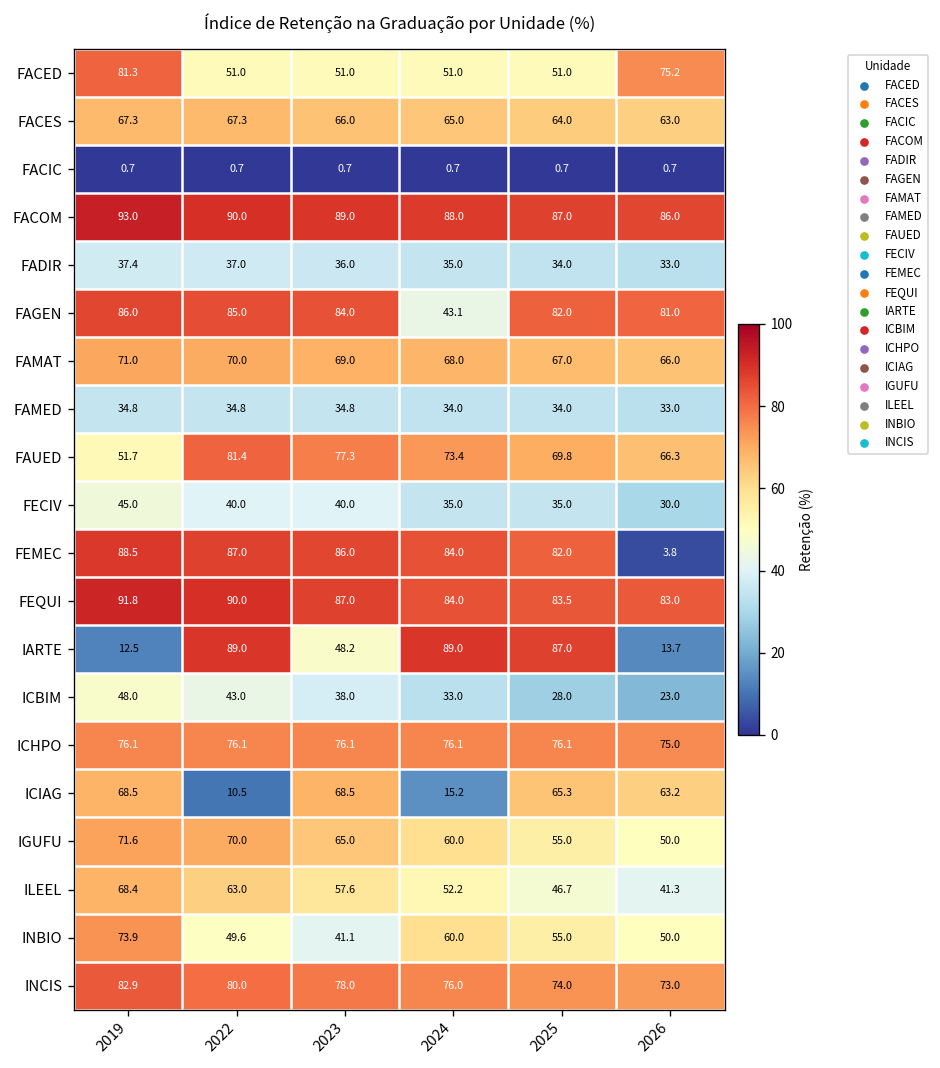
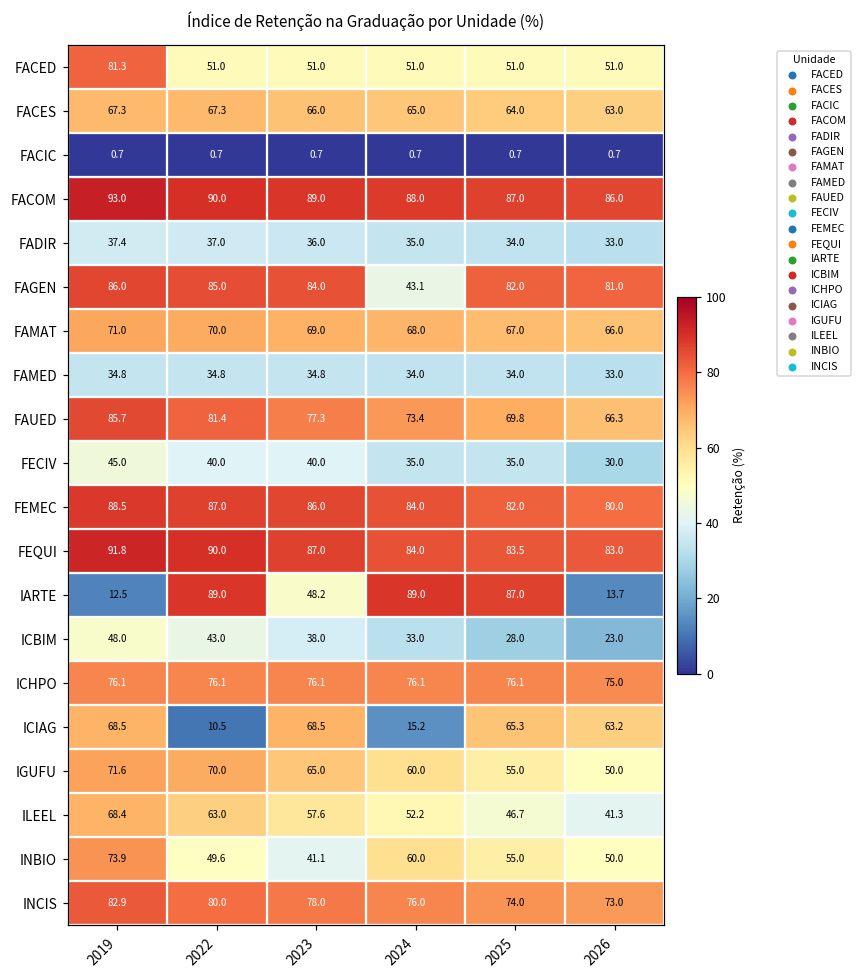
  {
    "FACED": {
      "2019": 81.3,
      "2022": 51.0,
      "2023": 51.0,
      "2024": 51.0,
      "2025": 51.0,
-     "2026": 75.2
+     "2026": 51.0
    },
    "FACES": {
      "2019": 67.3,
      "2022": 67.3,
      "2023": 66.0,
      "2024": 65.0,
      "2025": 64.0,
      "2026": 63.0
    },
    "FACIC": {
      "2019": 0.7,
      "2022": 0.7,
      "2023": 0.7,
      "2024": 0.7,
      "2025": 0.7,
      "2026": 0.7
    },
    "FACOM": {
      "2019": 93.0,
      "2022": 90.0,
      "2023": 89.0,
      "2024": 88.0,
      "2025": 87.0,
      "2026": 86.0
    },
    "FADIR": {
      "2019": 37.4,
      "2022": 37.0,
      "2023": 36.0,
      "2024": 35.0,
      "2025": 34.0,
      "2026": 33.0
    },
    "FAGEN": {
      "2019": 86.0,
      "2022": 85.0,
      "2023": 84.0,
      "2024": 43.1,
      "2025": 82.0,
      "2026": 81.0
    },
    "FAMAT": {
      "2019": 71.0,
      "2022": 70.0,
      "2023": 69.0,
      "2024": 68.0,
      "2025": 67.0,
      "2026": 66.0
    },
    "FAMED": {
      "2019": 34.8,
      "2022": 34.8,
      "2023": 34.8,
      "2024": 34.0,
      "2025": 34.0,
      "2026": 33.0
    },
    "FAUED": {
-     "2019": 51.7,
+     "2019": 85.7,
      "2022": 81.4,
      "2023": 77.3,
      "2024": 73.4,
      "2025": 69.8,
      "2026": 66.3
    },
    "FECIV": {
      "2019": 45.0,
      "2022": 40.0,
      "2023": 40.0,
      "2024": 35.0,
      "2025": 35.0,
      "2026": 30.0
    },
    "FEMEC": {
      "2019": 88.5,
      "2022": 87.0,
      "2023": 86.0,
      "2024": 84.0,
      "2025": 82.0,
-     "2026": 3.8
+     "2026": 80.0
    },
    "FEQUI": {
      "2019": 91.8,
      "2022": 90.0,
      "2023": 87.0,
      "2024": 84.0,
      "2025": 83.5,
      "2026": 83.0
    },
    "IARTE": {
      "2019": 12.5,
      "2022": 89.0,
      "2023": 48.2,
      "2024": 89.0,
      "2025": 87.0,
      "2026": 13.7
    },
    "ICBIM": {
      "2019": 48.0,
      "2022": 43.0,
      "2023": 38.0,
      "2024": 33.0,
      "2025": 28.0,
      "2026": 23.0
    },
    "ICHPO": {
      "2019": 76.1,
      "2022": 76.1,
      "2023": 76.1,
      "2024": 76.1,
      "2025": 76.1,
      "2026": 75.0
    },
    "ICIAG": {
      "2019": 68.5,
      "2022": 10.5,
      "2023": 68.5,
      "2024": 15.2,
      "2025": 65.3,
      "2026": 63.2
    },
    "IGUFU": {
      "2019": 71.6,
      "2022": 70.0,
      "2023": 65.0,
      "2024": 60.0,
      "2025": 55.0,
      "2026": 50.0
    },
    "ILEEL": {
      "2019": 68.4,
      "2022": 63.0,
      "2023": 57.6,
      "2024": 52.2,
      "2025": 46.7,
      "2026": 41.3
    },
    "INBIO": {
      "2019": 73.9,
      "2022": 49.6,
      "2023": 41.1,
      "2024": 60.0,
      "2025": 55.0,
      "2026": 50.0
    },
    "INCIS": {
      "2019": 82.9,
      "2022": 80.0,
      "2023": 78.0,
      "2024": 76.0,
      "2025": 74.0,
      "2026": 73.0
    }
  }
